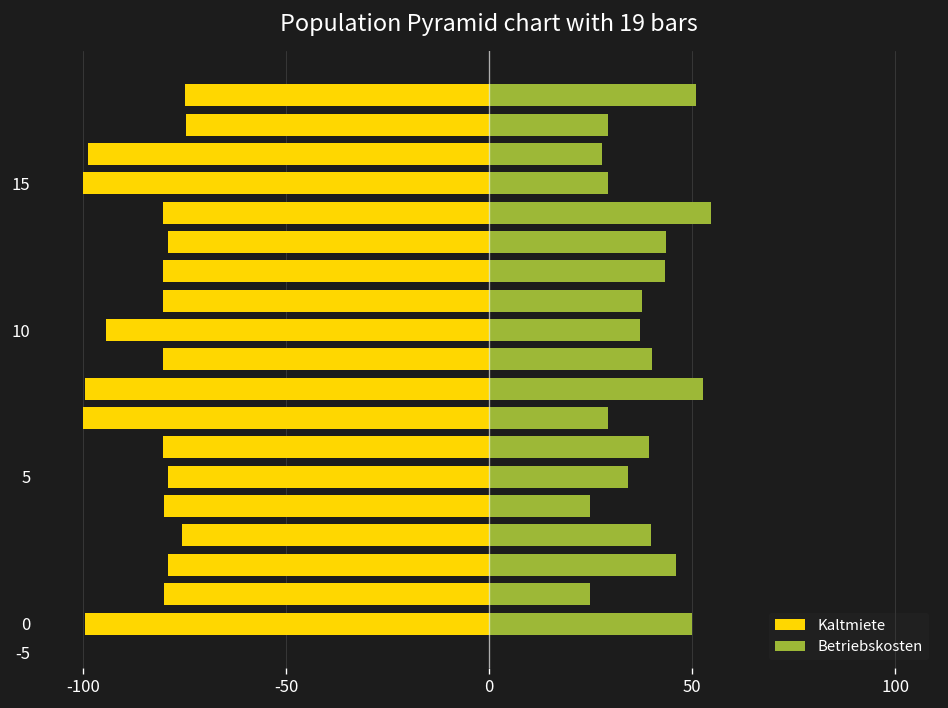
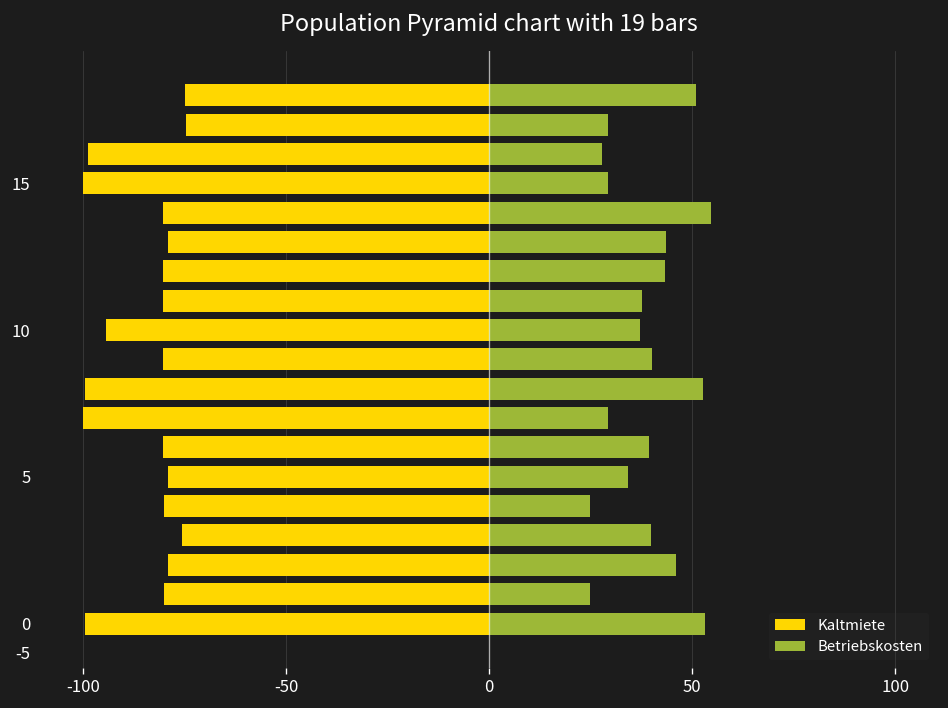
  {
    "Kaltmiete": {
      "15": -100,
      "10": -94,
      "5": -79,
      "0": -100
    },
    "Betriebskosten": {
      "15": 29,
      "10": 37,
      "5": 34,
-     "0": 50
+     "0": 53
    }
  }
